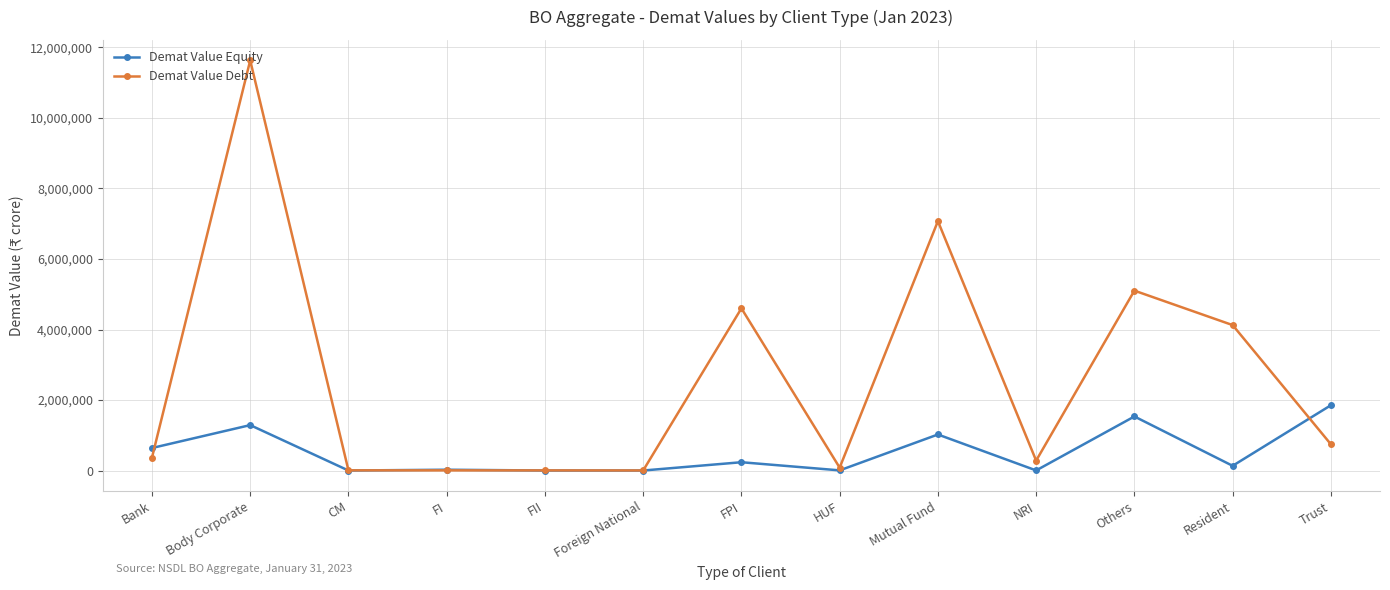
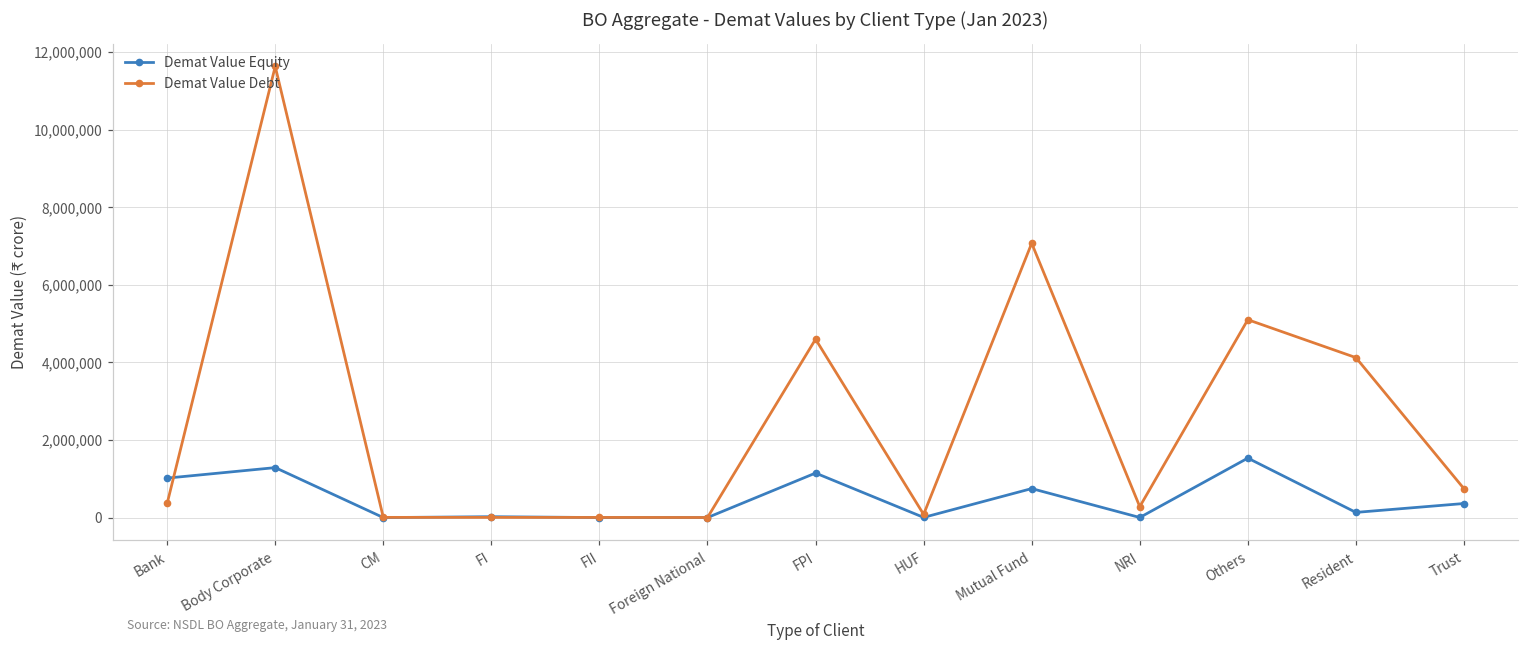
  {
    "Demat Value Equity": {
-     "Bank": "600,000",
+     "Bank": "1,000,000",
      "Body Corporate": "1,300,000",
-     "FPI": "200,000",
+     "FPI": "1,100,000",
      "HUF": "0",
-     "Mutual Fund": "1,000,000",
+     "Mutual Fund": "700,000",
      "NRI": "0",
      "Others": "1,500,000",
      "Resident": "100,000",
-     "Trust": "1,900,000"
+     "Trust": "400,000"
    },
    "Demat Value Debt": {
      "Bank": "400,000",
      "Body Corporate": "11,600,000",
      "FPI": "4,600,000",
      "HUF": "100,000",
      "Mutual Fund": "7,100,000",
      "NRI": "300,000",
      "Others": "5,100,000",
      "Resident": "4,100,000",
      "Trust": "700,000"
    }
  }
